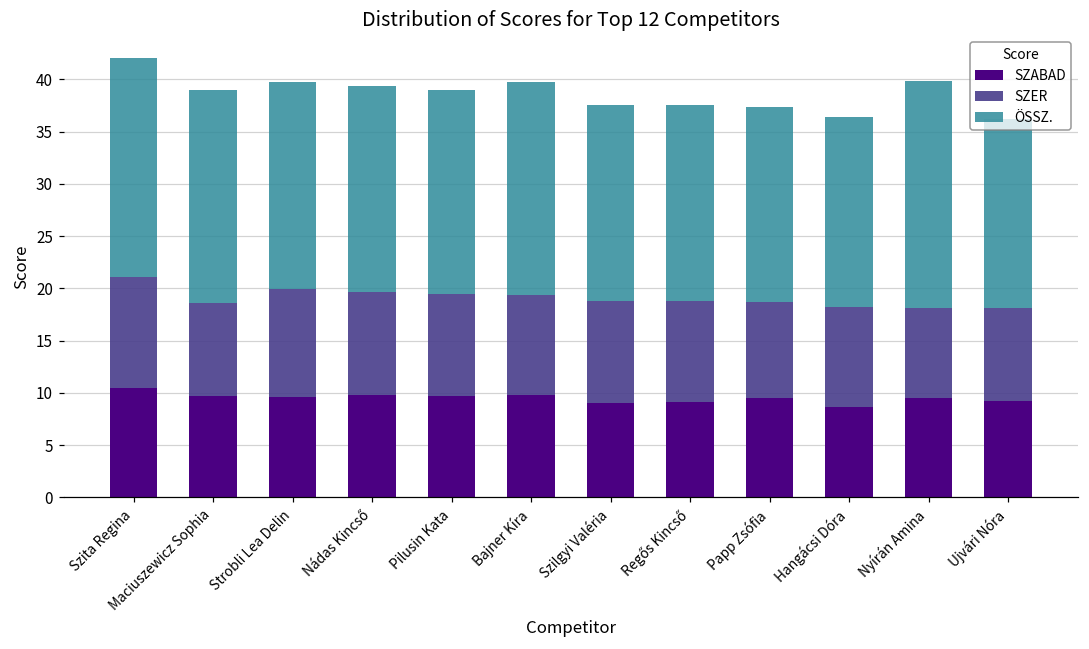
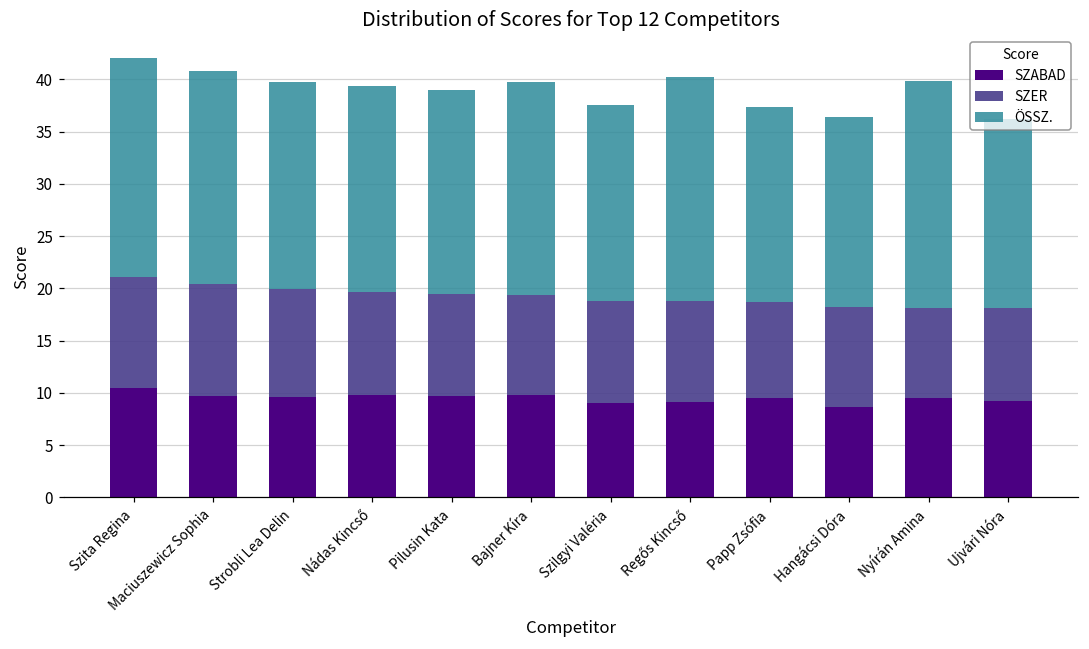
  {
    "SZABAD": {
      "Szita Regina": 11,
      "Maciuszewicz Sophia": 10,
      "Strobli Lea Delin": 10,
      "Nádas Kincső": 10,
      "Pilusin Kata": 10,
      "Bajner Kíra": 10,
      "Szilgyi Valéria": 9,
      "Regős Kincső": 9,
      "Papp Zsófia": 10,
      "Hangácsi Dóra": 9,
      "Nyírán Amina": 10,
      "Ujvári Nóra": 9
    },
    "SZER": {
      "Szita Regina": 11,
-     "Maciuszewicz Sophia": 9,
+     "Maciuszewicz Sophia": 11,
      "Strobli Lea Delin": 10,
      "Nádas Kincső": 10,
      "Pilusin Kata": 10,
      "Bajner Kíra": 10,
      "Szilgyi Valéria": 10,
      "Regős Kincső": 10,
      "Papp Zsófia": 9,
      "Hangácsi Dóra": 10,
      "Nyírán Amina": 9,
      "Ujvári Nóra": 9
    },
    "ÖSSZ.": {
      "Szita Regina": 21,
      "Maciuszewicz Sophia": 20,
      "Strobli Lea Delin": 20,
      "Nádas Kincső": 20,
      "Pilusin Kata": 19,
      "Bajner Kíra": 20,
      "Szilgyi Valéria": 19,
-     "Regős Kincső": 19,
+     "Regős Kincső": 21,
      "Papp Zsófia": 19,
      "Hangácsi Dóra": 18,
      "Nyírán Amina": 22
    }
  }
